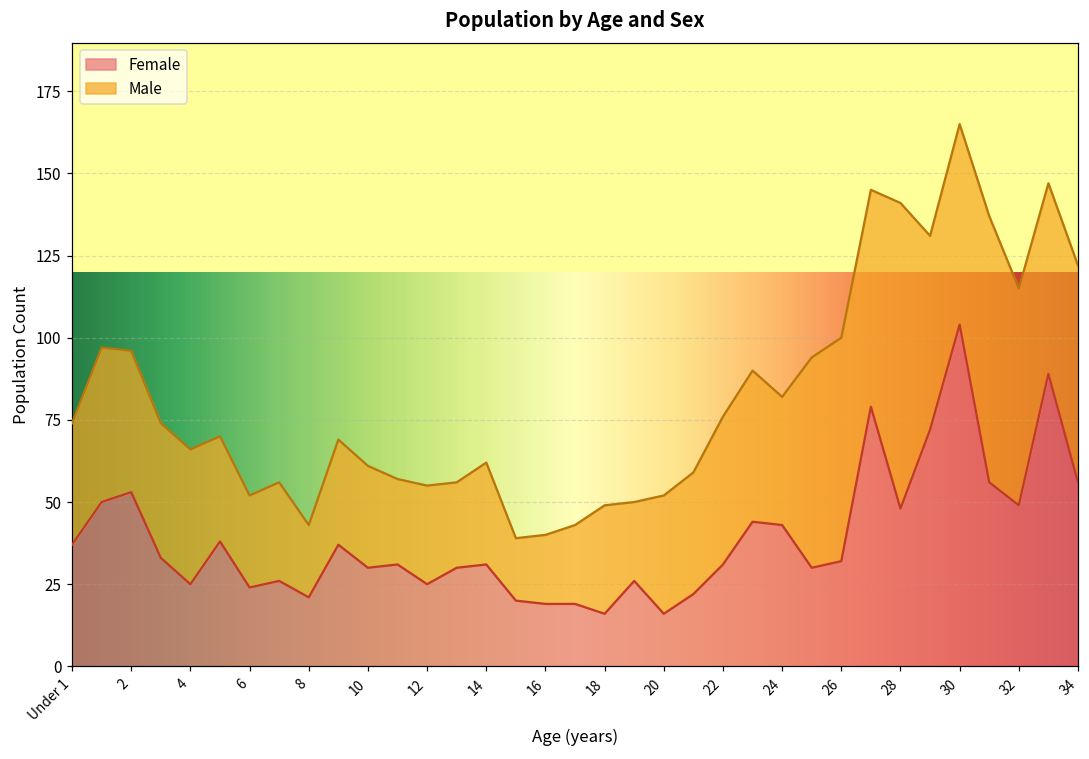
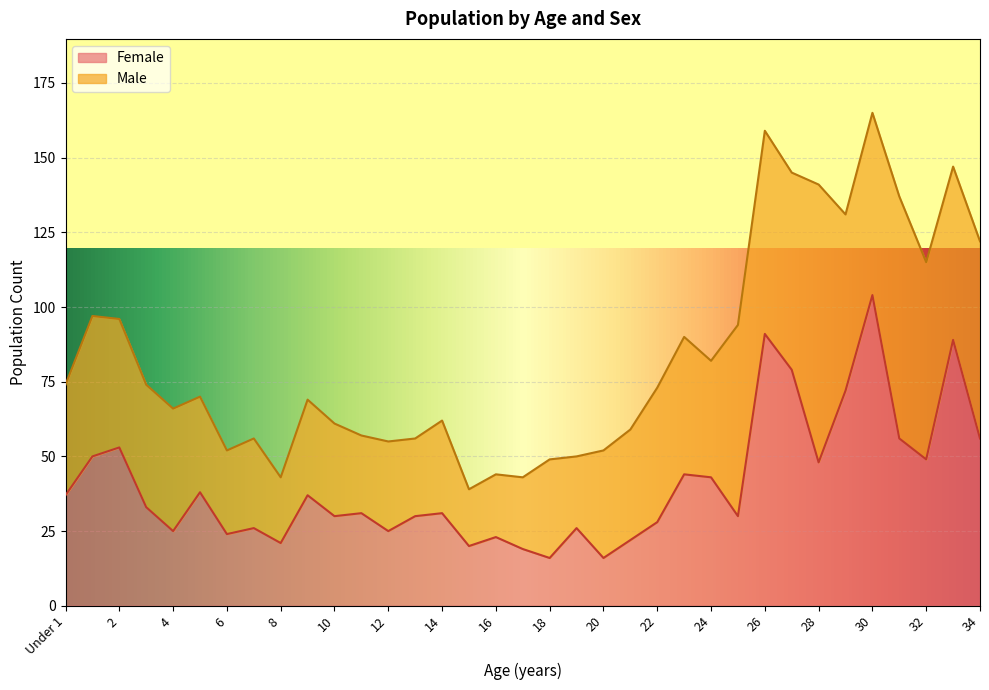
  {
    "Female": {
      "Under 1": 37,
      "2": 53,
      "4": 25,
      "6": 24,
      "8": 21,
      "10": 30,
      "12": 25,
      "14": 31,
-     "16": 19,
+     "16": 23,
      "18": 16,
      "20": 16,
-     "22": 31,
+     "22": 28,
      "24": 43,
-     "26": 32,
+     "26": 91,
      "28": 48,
      "30": 104,
      "32": 49,
      "34": 56
    },
    "Male": {
      "Under 1": 37,
      "2": 43,
      "4": 41,
      "6": 28,
      "8": 22,
      "10": 31,
      "12": 30,
      "14": 31,
      "16": 21,
      "18": 33,
      "20": 36,
      "22": 45,
      "24": 39,
      "26": 68,
      "28": 93,
      "30": 61,
      "32": 66,
      "34": 66
    }
  }
